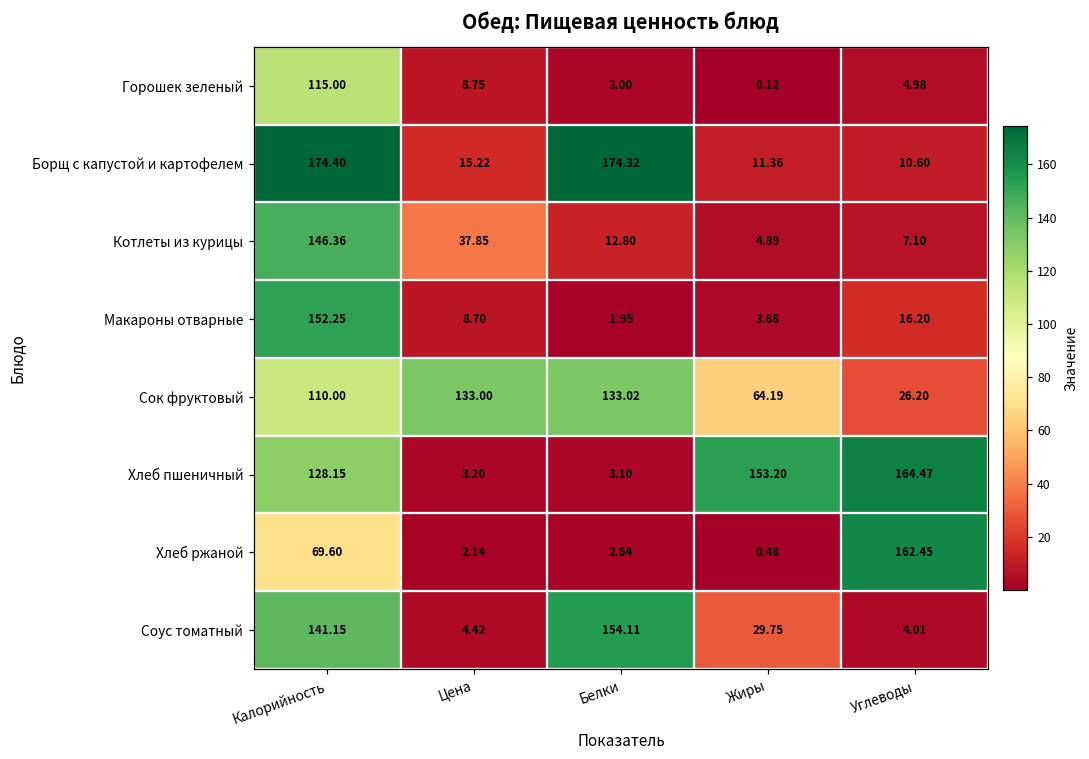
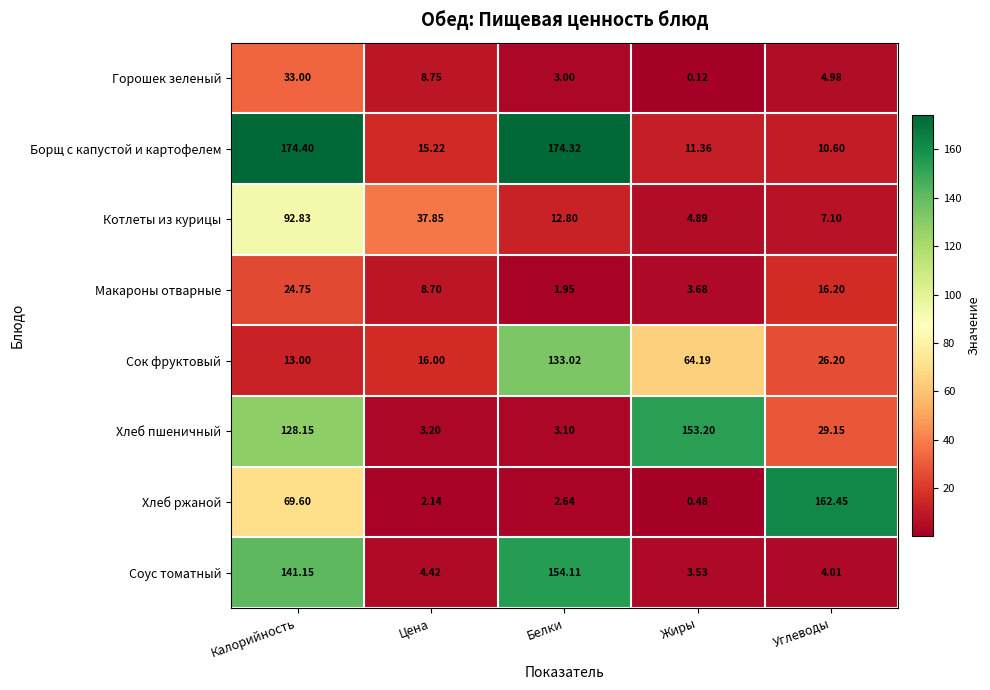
  {
    "Горошек зеленый": {
-     "Калорийность": 115.00,
+     "Калорийность": 33.00,
      "Цена": 8.75,
      "Белки": 3.00,
      "Жиры": 0.12,
      "Углеводы": 4.98
    },
    "Борщ с капустой и картофелем": {
      "Калорийность": 174.40,
      "Цена": 15.22,
      "Белки": 174.32,
      "Жиры": 11.36,
      "Углеводы": 10.60
    },
    "Котлеты из курицы": {
-     "Калорийность": 146.36,
+     "Калорийность": 92.83,
      "Цена": 37.85,
      "Белки": 12.80,
      "Жиры": 4.89,
      "Углеводы": 7.10
    },
    "Макароны отварные": {
-     "Калорийность": 152.25,
+     "Калорийность": 24.75,
      "Цена": 8.70,
      "Белки": 1.95,
      "Жиры": 3.68,
      "Углеводы": 16.20
    },
    "Сок фруктовый": {
-     "Калорийность": 110.00,
-     "Цена": 133.00,
+     "Калорийность": 13.00,
+     "Цена": 16.00,
      "Белки": 133.02,
      "Жиры": 64.19,
      "Углеводы": 26.20
    },
    "Хлеб пшеничный": {
      "Калорийность": 128.15,
      "Цена": 3.20,
      "Белки": 3.10,
      "Жиры": 153.20,
-     "Углеводы": 164.47
+     "Углеводы": 29.15
    },
    "Хлеб ржаной": {
      "Калорийность": 69.60,
      "Цена": 2.14,
      "Белки": 2.64,
      "Жиры": 0.48,
      "Углеводы": 162.45
    },
    "Соус томатный": {
      "Калорийность": 141.15,
      "Цена": 4.42,
      "Белки": 154.11,
-     "Жиры": 29.75,
+     "Жиры": 3.53,
      "Углеводы": 4.01
    }
  }
